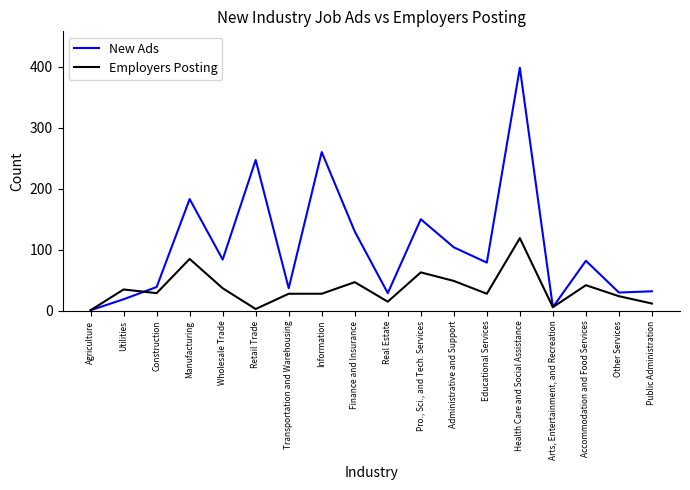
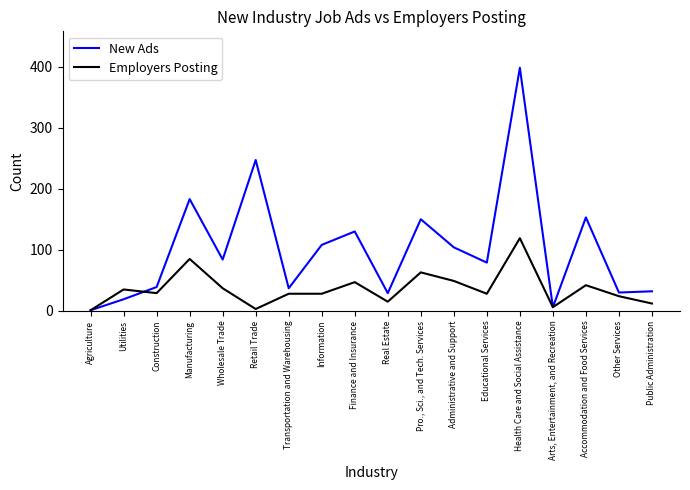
  {
    "New Ads": {
      "Utilities": 20,
      "Construction": 40,
      "Manufacturing": 180,
      "Wholesale Trade": 80,
      "Retail Trade": 250,
      "Transportation and Warehousing": 40,
-     "Information": 260,
+     "Information": 110,
      "Finance and Insurance": 130,
      "Real Estate": 30,
      "Pro., Sci., and Tech. Services": 150,
      "Administrative and Support": 100,
      "Educational Services": 80,
      "Health Care and Social Assistance": 400,
-     "Accommodation and Food Services": 80,
+     "Accommodation and Food Services": 150,
      "Other Services": 30,
      "Public Administration": 30
    },
    "Employers Posting": {
      "Utilities": 40,
      "Construction": 30,
      "Manufacturing": 90,
      "Wholesale Trade": 40,
      "Retail Trade": 0,
      "Transportation and Warehousing": 30,
      "Information": 30,
      "Finance and Insurance": 50,
      "Real Estate": 20,
      "Pro., Sci., and Tech. Services": 60,
      "Administrative and Support": 50,
      "Educational Services": 30,
      "Health Care and Social Assistance": 120,
      "Accommodation and Food Services": 40,
      "Other Services": 20,
      "Public Administration": 10
    }
  }
